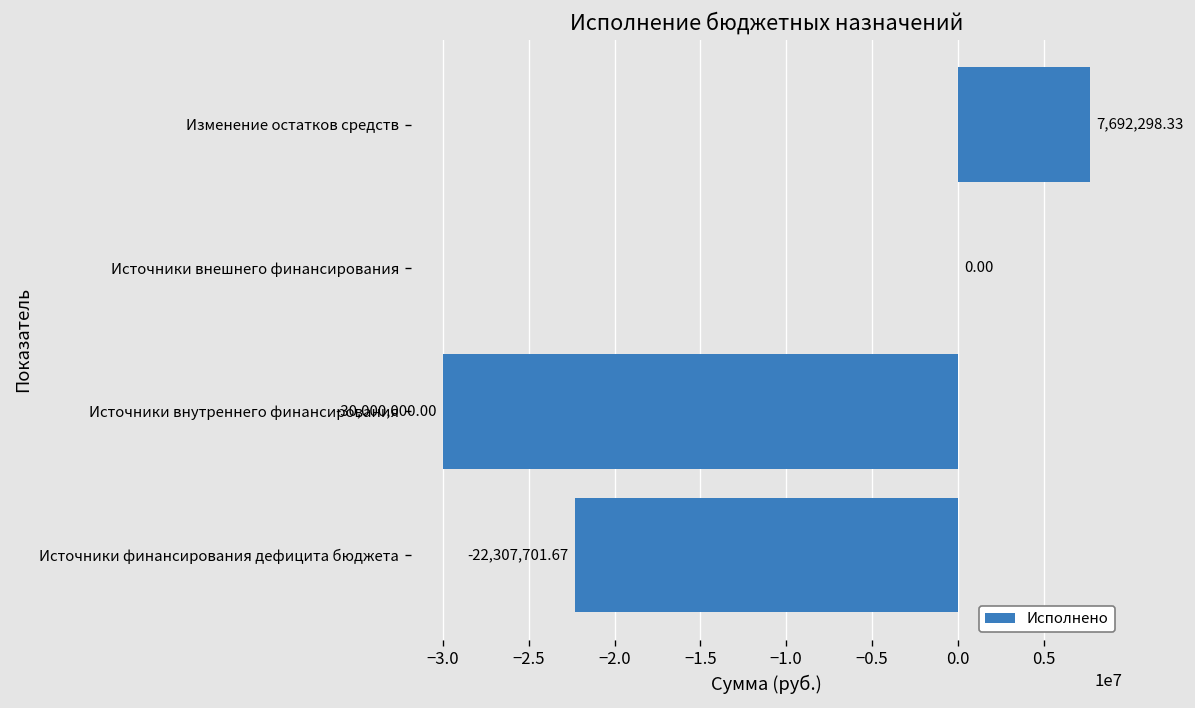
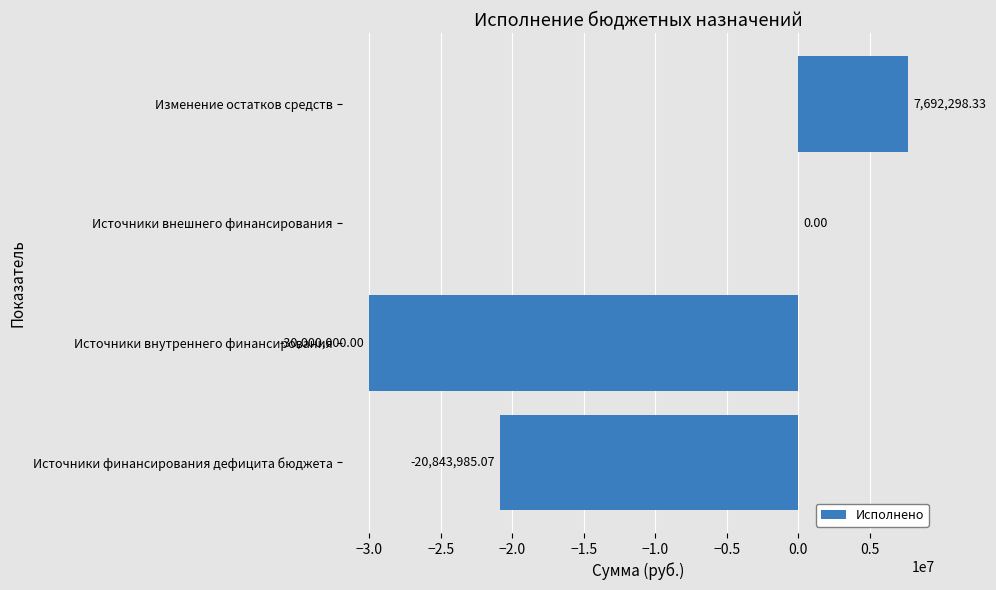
  {
    "Изменение остатков средств": "7,692,298.33",
    "Источники внешнего финансирования": "0.00",
    "Источники внутреннего финансирования": "-30,000,000.00",
-   "Источники финансирования дефицита бюджета": "-22,307,701.67"
+   "Источники финансирования дефицита бюджета": "-20,843,985.07"
  }
